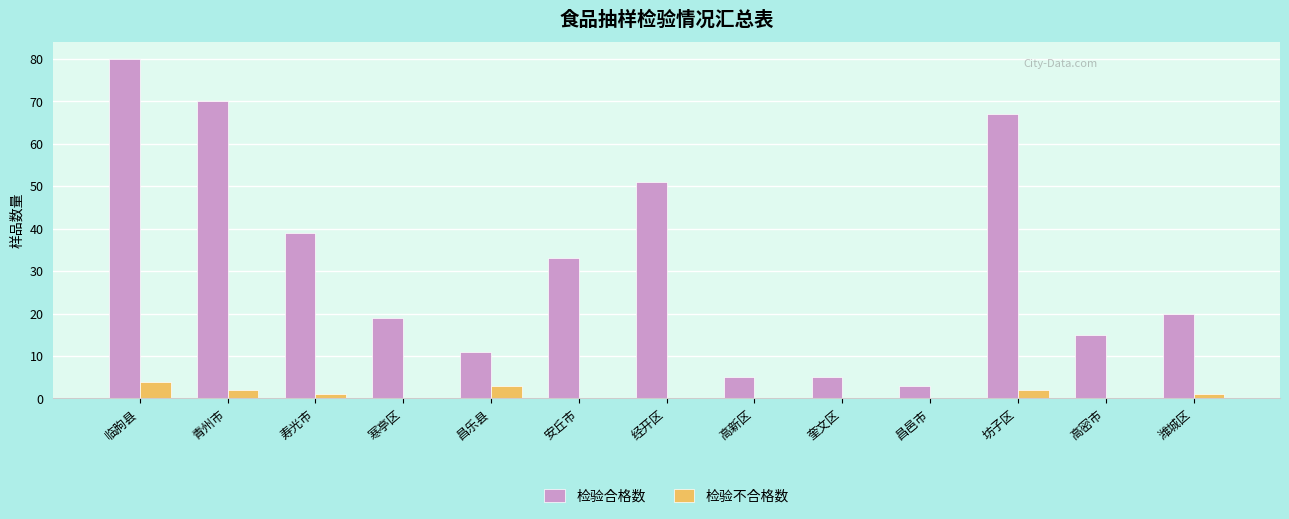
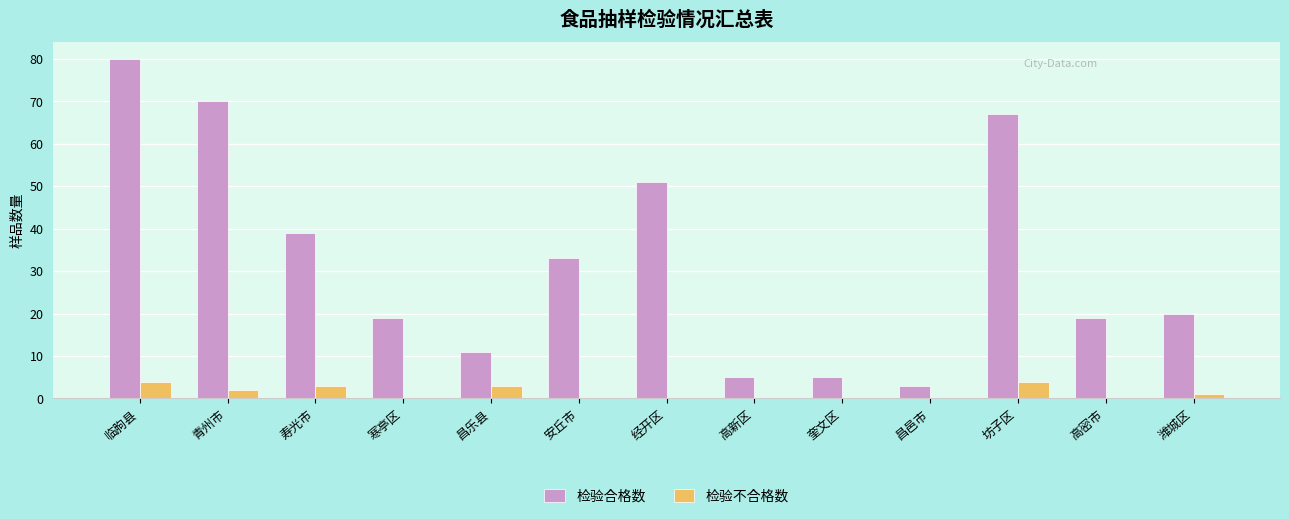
  {
    "检验合格数": {
      "临朐县": 80,
      "青州市": 70,
      "寿光市": 39,
      "寒亭区": 19,
      "昌乐县": 11,
      "安丘市": 33,
      "经开区": 51,
      "高新区": 5,
      "奎文区": 5,
      "昌邑市": 3,
      "坊子区": 67,
-     "高密市": 15,
+     "高密市": 19,
      "潍城区": 20
    },
    "检验不合格数": {
      "临朐县": 4,
      "青州市": 2,
-     "寿光市": 1,
+     "寿光市": 3,
      "寒亭区": 0,
      "昌乐县": 3,
      "安丘市": 0,
      "经开区": 0,
      "高新区": 0,
      "奎文区": 0,
      "昌邑市": 0,
-     "坊子区": 2,
+     "坊子区": 4,
      "高密市": 0,
      "潍城区": 1
    }
  }
